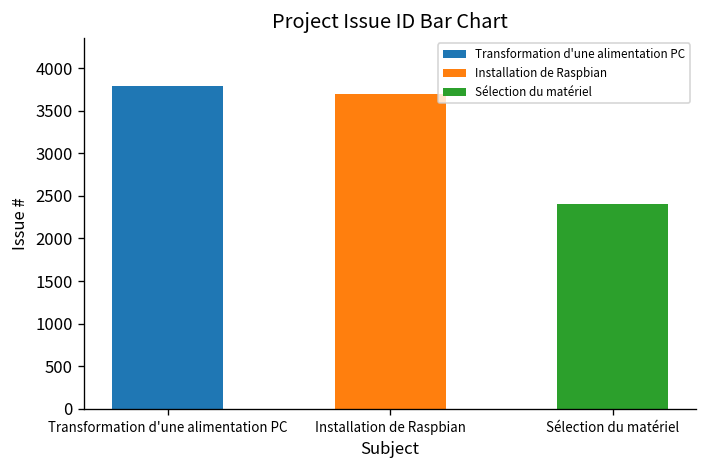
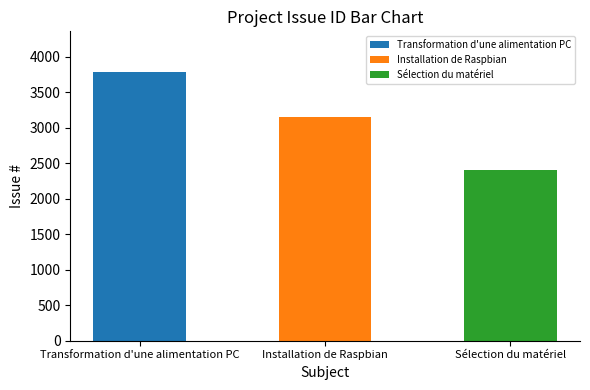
  {
    "Transformation d'une alimentation PC": 3800,
-   "Installation de Raspbian": 3700,
+   "Installation de Raspbian": 3200,
    "Sélection du matériel": 2400
  }
